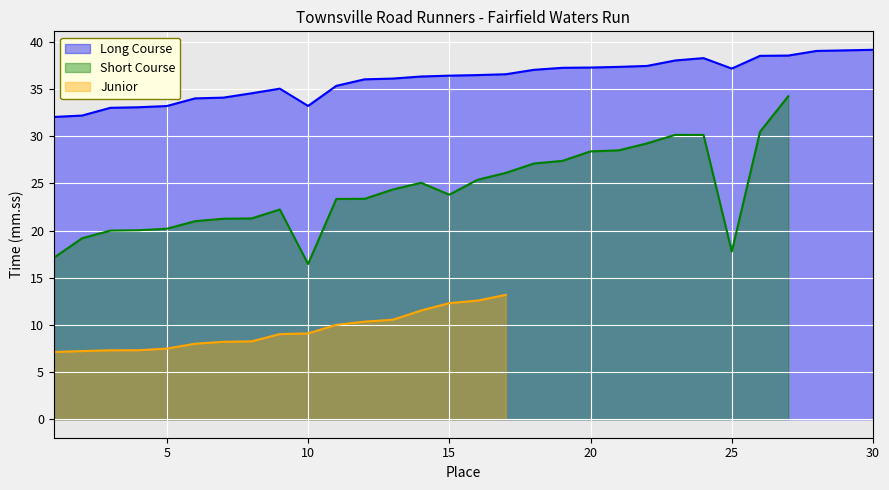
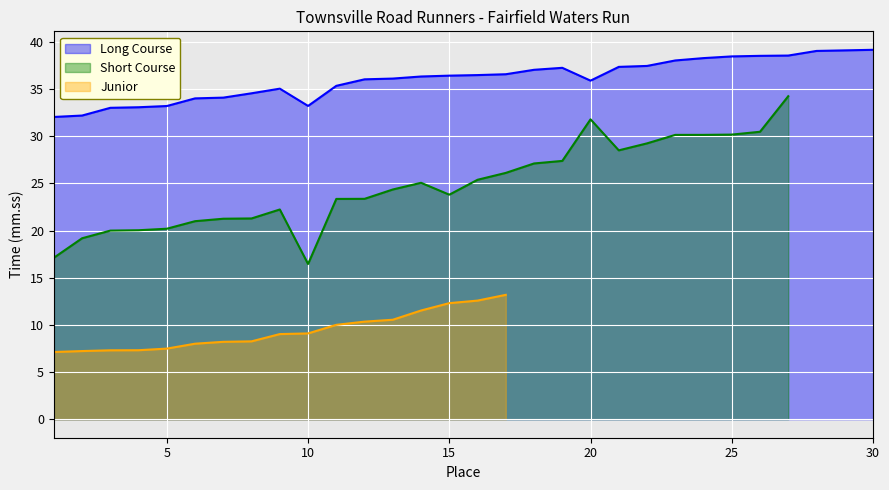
  {
    "Long Course": {
      "5": 33,
      "10": 33,
      "15": 36,
-     "20": 37,
-     "25": 37,
+     "20": 36,
+     "25": 38,
      "30": 39
    },
    "Short Course": {
      "5": 20,
      "10": 16,
      "15": 24,
-     "20": 28,
-     "25": 18
+     "20": 32,
+     "25": 30
    },
    "Junior": {
      "5": 7,
      "10": 9,
      "15": 12
    }
  }
